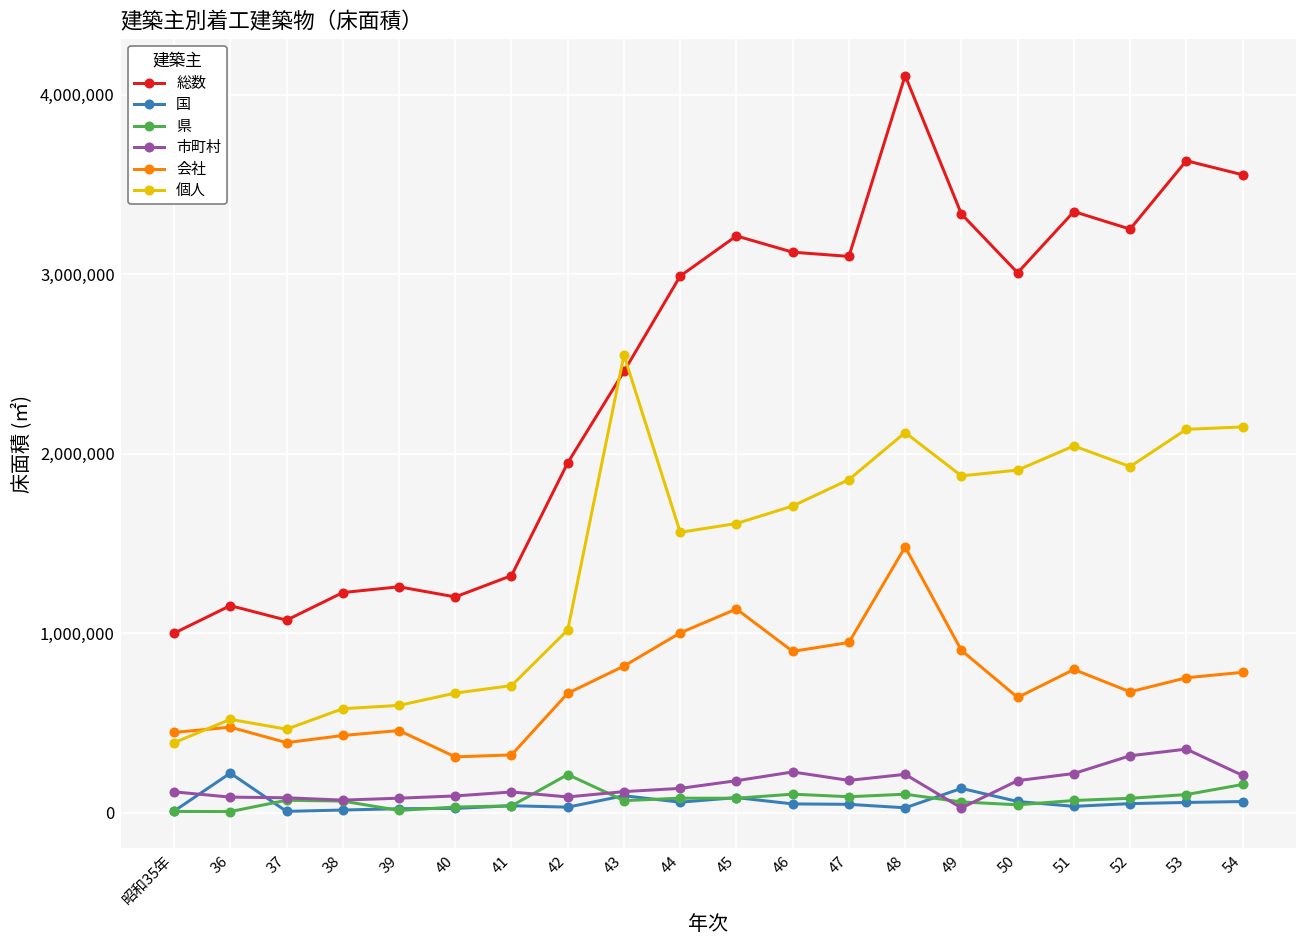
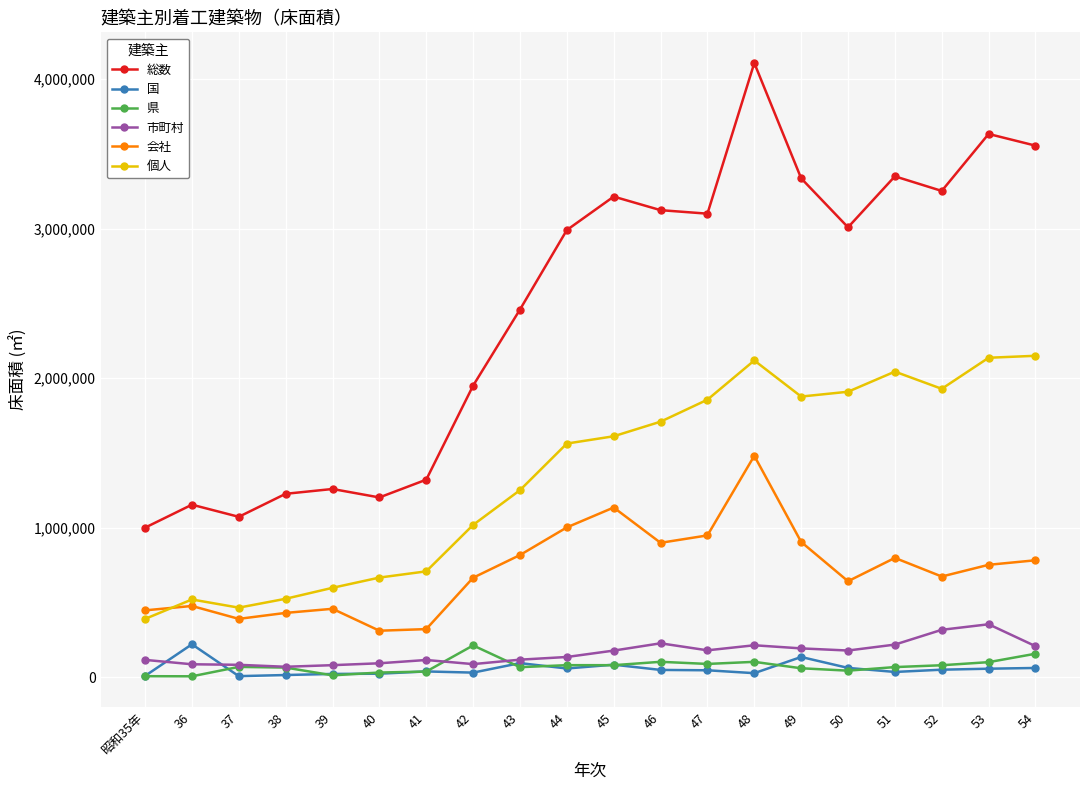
  {
    "総数": {
      "昭和35年": "1,000,000",
      "36": "1,150,000",
      "37": "1,070,000",
      "38": "1,230,000",
      "39": "1,260,000",
      "40": "1,200,000",
      "41": "1,320,000",
      "42": "1,950,000",
      "43": "2,460,000",
      "44": "2,990,000",
      "45": "3,210,000",
      "46": "3,120,000",
      "47": "3,100,000",
      "48": "4,110,000",
      "49": "3,340,000",
      "50": "3,010,000",
      "51": "3,350,000",
      "52": "3,250,000",
      "53": "3,630,000",
      "54": "3,550,000"
    },
    "国": {
      "36": "220,000",
      "37": "10,000",
      "38": "20,000",
      "42": "30,000",
      "43": "90,000",
      "44": "60,000",
      "46": "50,000",
      "47": "50,000",
      "48": "30,000",
      "49": "140,000",
      "50": "60,000",
      "51": "40,000",
      "52": "50,000",
      "53": "60,000",
      "54": "60,000"
    },
    "県": {
      "36": "10,000",
      "42": "210,000",
      "43": "70,000",
      "44": "80,000",
      "46": "100,000",
      "47": "90,000",
      "48": "100,000",
      "49": "60,000",
      "50": "40,000",
      "51": "70,000",
      "52": "80,000",
      "53": "100,000",
      "54": "160,000"
    },
    "市町村": {
      "昭和35年": "120,000",
      "36": "90,000",
      "39": "80,000",
      "40": "90,000",
      "41": "120,000",
      "42": "90,000",
      "43": "120,000",
      "44": "140,000",
      "45": "180,000",
      "46": "230,000",
      "47": "180,000",
      "48": "210,000",
-     "49": "30,000",
+     "49": "190,000",
      "50": "180,000",
      "51": "220,000",
      "52": "320,000",
      "53": "350,000",
      "54": "210,000"
    },
    "会社": {
      "昭和35年": "450,000",
      "36": "480,000",
      "37": "390,000",
      "38": "430,000",
      "39": "460,000",
      "40": "310,000",
      "41": "320,000",
      "42": "670,000",
      "43": "820,000",
      "44": "1,000,000",
      "45": "1,140,000",
      "46": "900,000",
      "47": "950,000",
      "48": "1,480,000",
      "49": "900,000",
      "50": "640,000",
      "51": "800,000",
      "52": "670,000",
      "53": "750,000",
      "54": "780,000"
    },
    "個人": {
      "昭和35年": "390,000",
      "36": "520,000",
      "37": "470,000",
-     "38": "580,000",
+     "38": "520,000",
      "39": "600,000",
      "40": "670,000",
      "41": "710,000",
      "42": "1,020,000",
-     "43": "2,550,000",
+     "43": "1,250,000",
      "44": "1,560,000",
      "45": "1,610,000",
      "46": "1,710,000",
      "47": "1,860,000",
      "48": "2,120,000",
      "49": "1,880,000",
      "50": "1,910,000",
      "51": "2,040,000",
      "52": "1,930,000",
      "53": "2,140,000",
      "54": "2,150,000"
    }
  }
